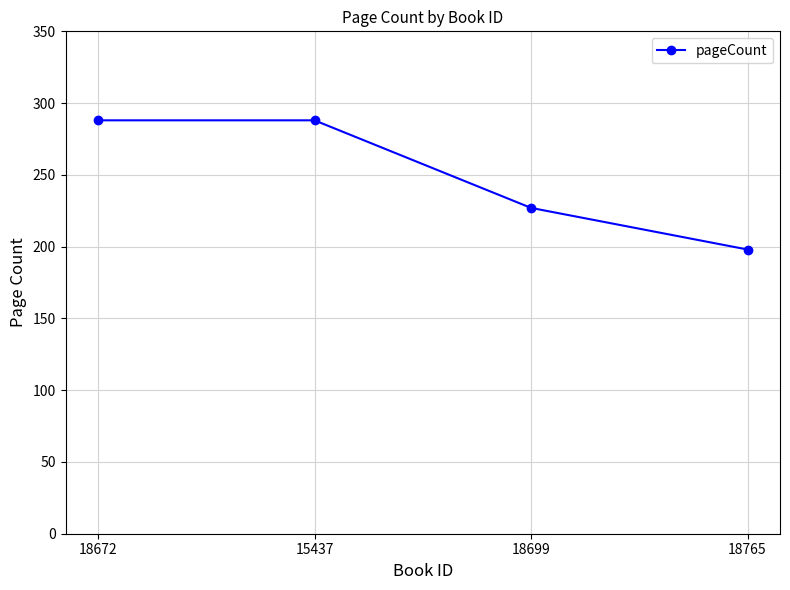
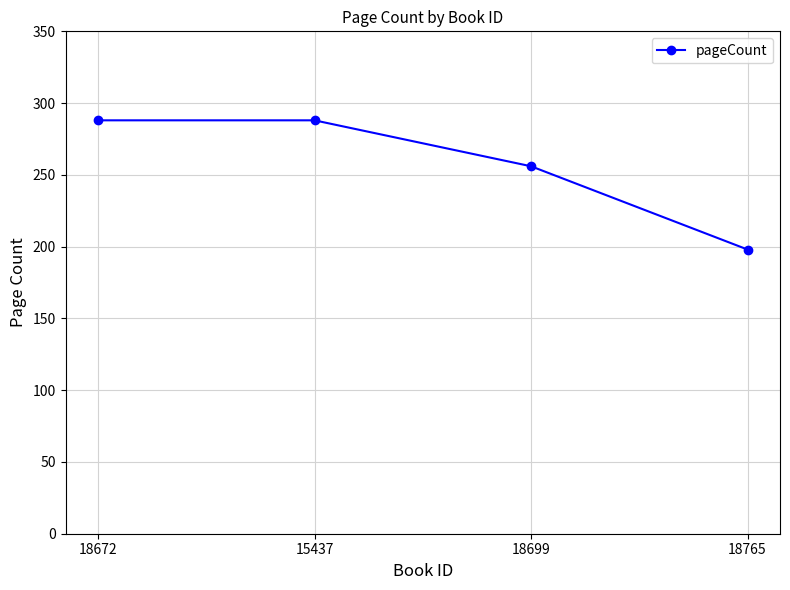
  {
    "18672": 288,
    "15437": 288,
-   "18699": 227,
+   "18699": 256,
    "18765": 198
  }
